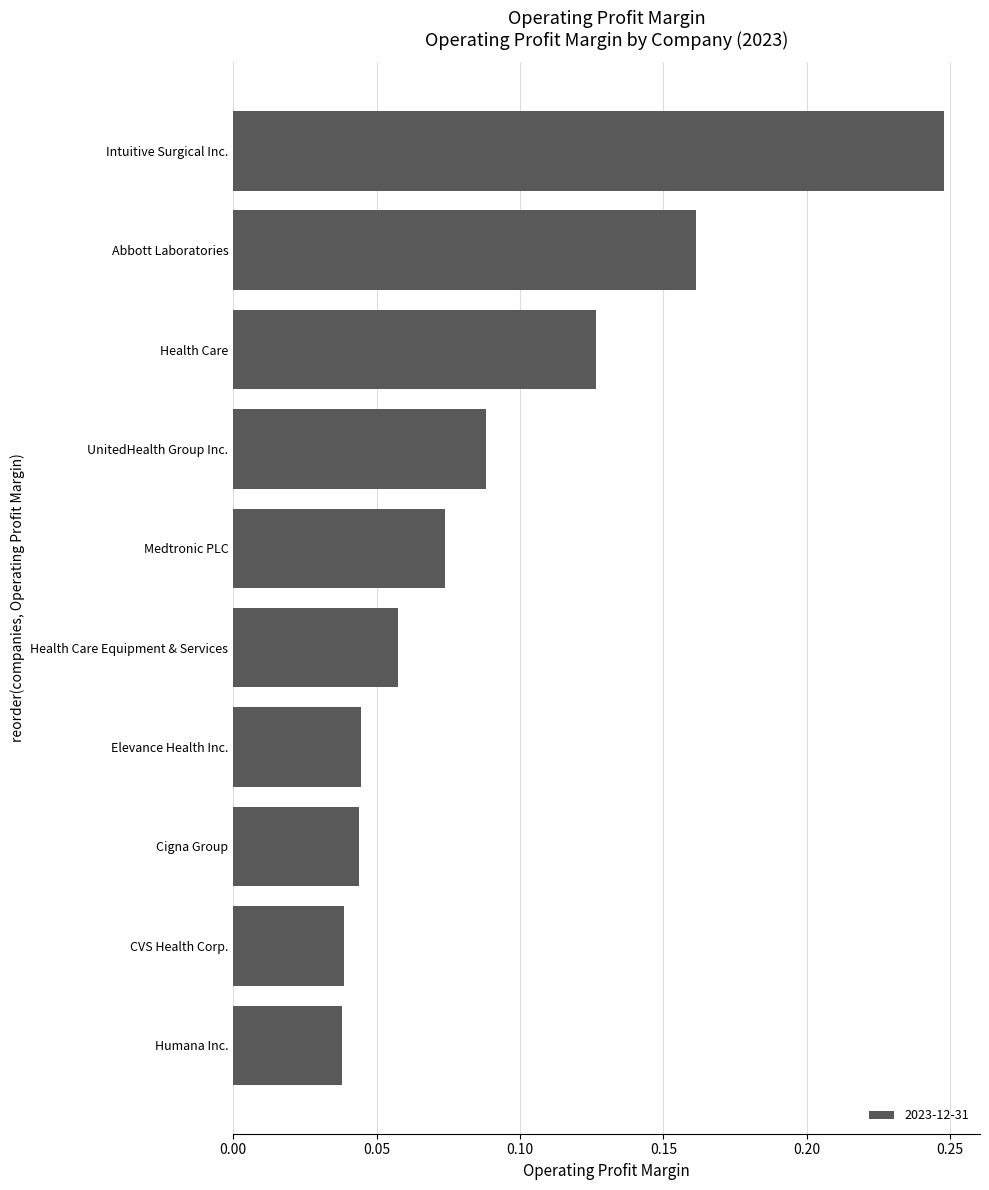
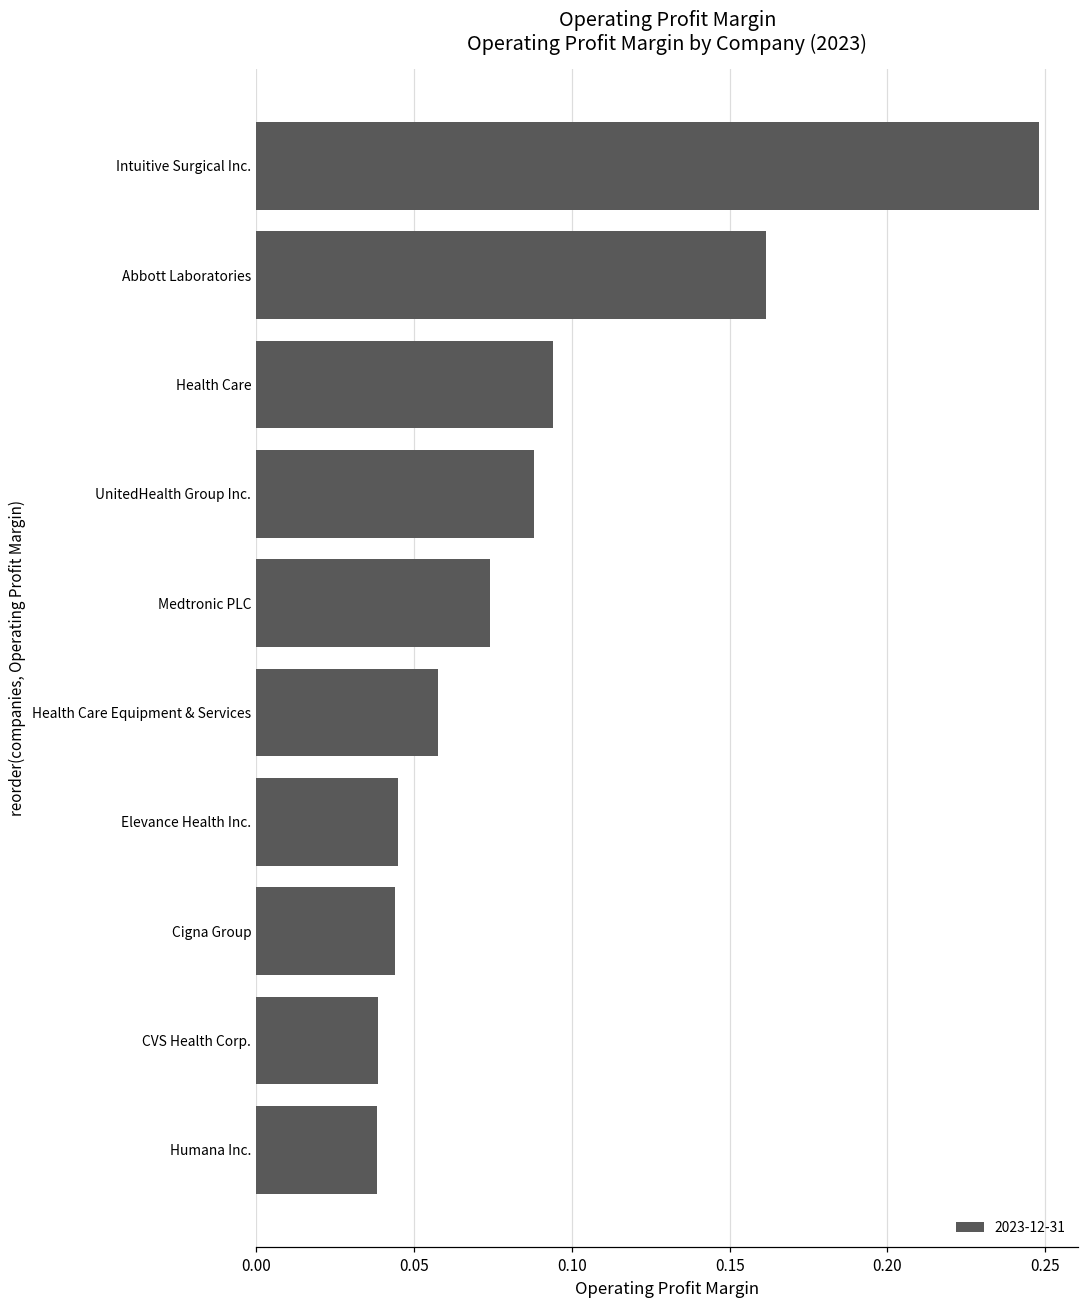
  {
    "Intuitive Surgical Inc.": 0.248,
    "Abbott Laboratories": 0.162,
-   "Health Care": 0.127,
+   "Health Care": 0.094,
    "UnitedHealth Group Inc.": 0.088,
    "Medtronic PLC": 0.074,
    "Health Care Equipment & Services": 0.058,
    "Elevance Health Inc.": 0.045,
    "Cigna Group": 0.044,
    "CVS Health Corp.": 0.039,
    "Humana Inc.": 0.038
  }
